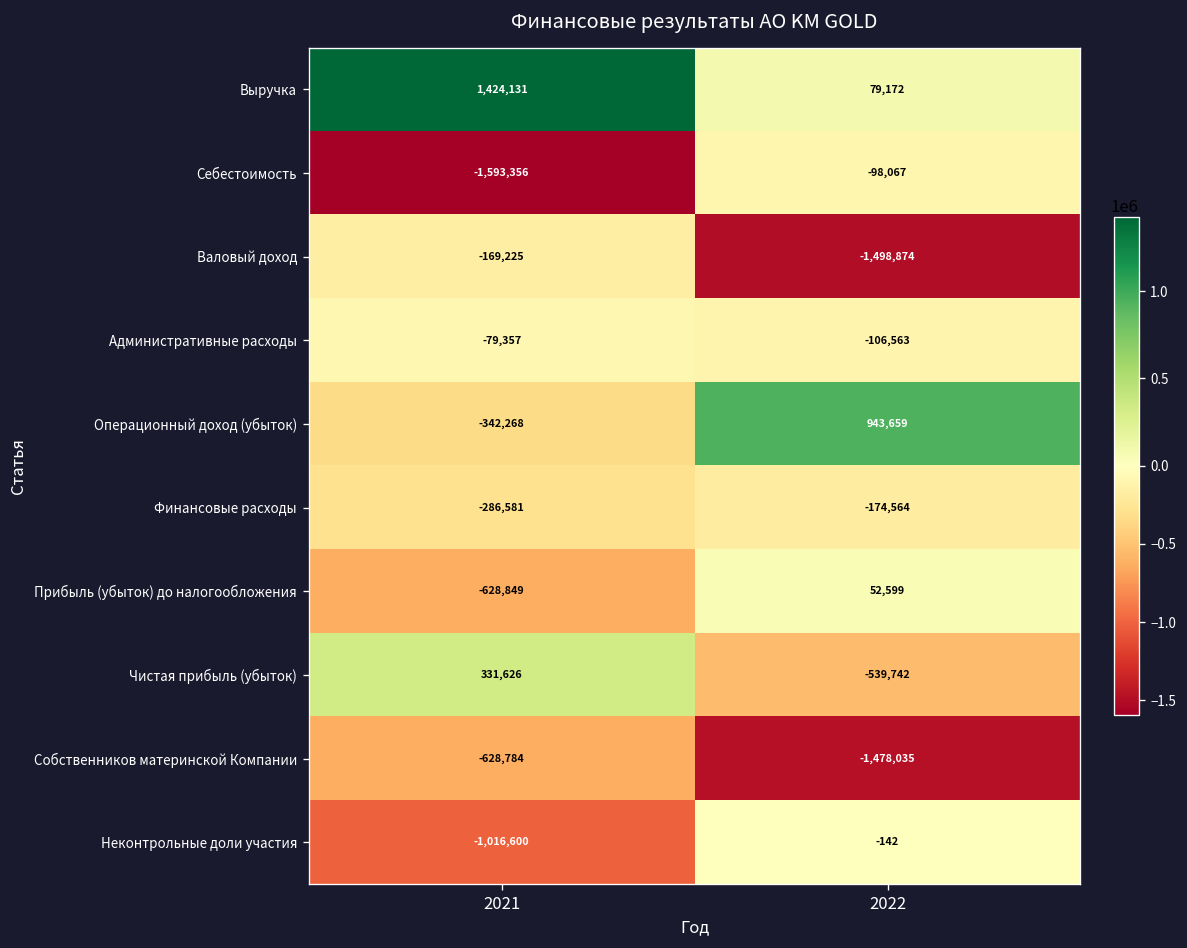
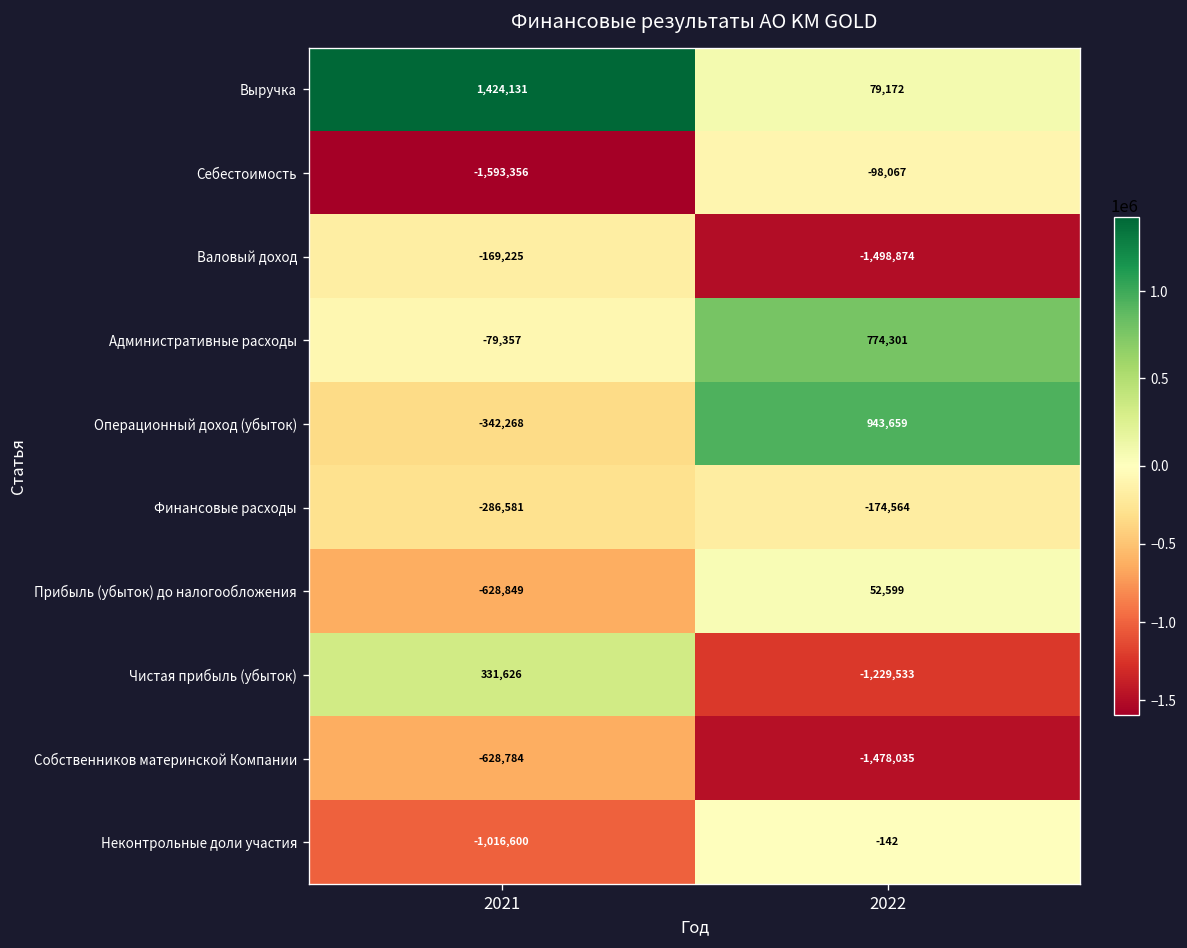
  {
    "Выручка": {
      "2021": "1,424,131",
      "2022": "79,172"
    },
    "Себестоимость": {
      "2021": "-1,593,356",
      "2022": "-98,067"
    },
    "Валовый доход": {
      "2021": "-169,225",
      "2022": "-1,498,874"
    },
    "Административные расходы": {
      "2021": "-79,357",
-     "2022": "-106,563"
+     "2022": "774,301"
    },
    "Операционный доход (убыток)": {
      "2021": "-342,268",
      "2022": "943,659"
    },
    "Финансовые расходы": {
      "2021": "-286,581",
      "2022": "-174,564"
    },
    "Прибыль (убыток) до налогообложения": {
      "2021": "-628,849",
      "2022": "52,599"
    },
    "Чистая прибыль (убыток)": {
      "2021": "331,626",
-     "2022": "-539,742"
+     "2022": "-1,229,533"
    },
    "Собственников материнской Компании": {
      "2021": "-628,784",
      "2022": "-1,478,035"
    },
    "Неконтрольные доли участия": {
      "2021": "-1,016,600",
      "2022": "-142"
    }
  }
